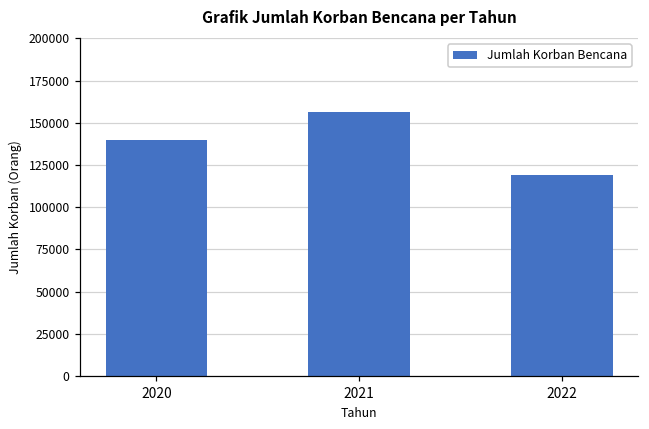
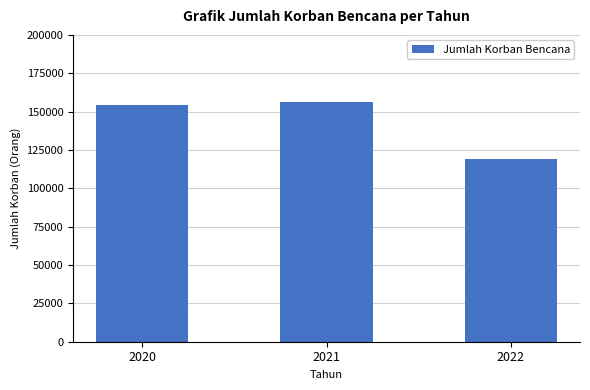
  {
-   "2020": 140000,
+   "2020": 154000,
    "2021": 156000,
    "2022": 119000
  }
